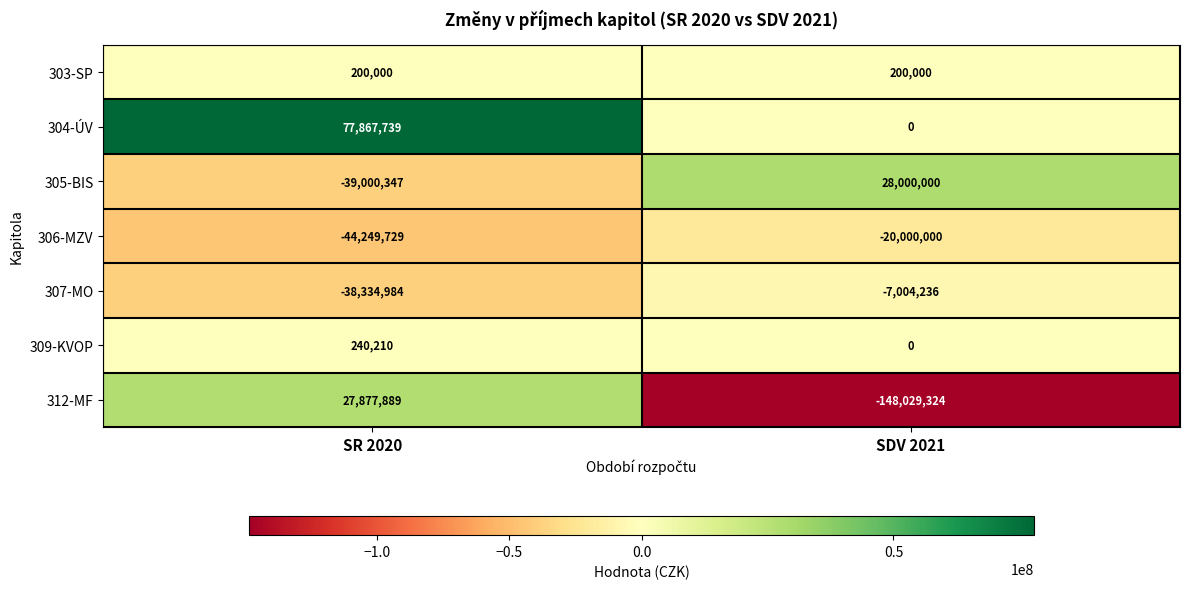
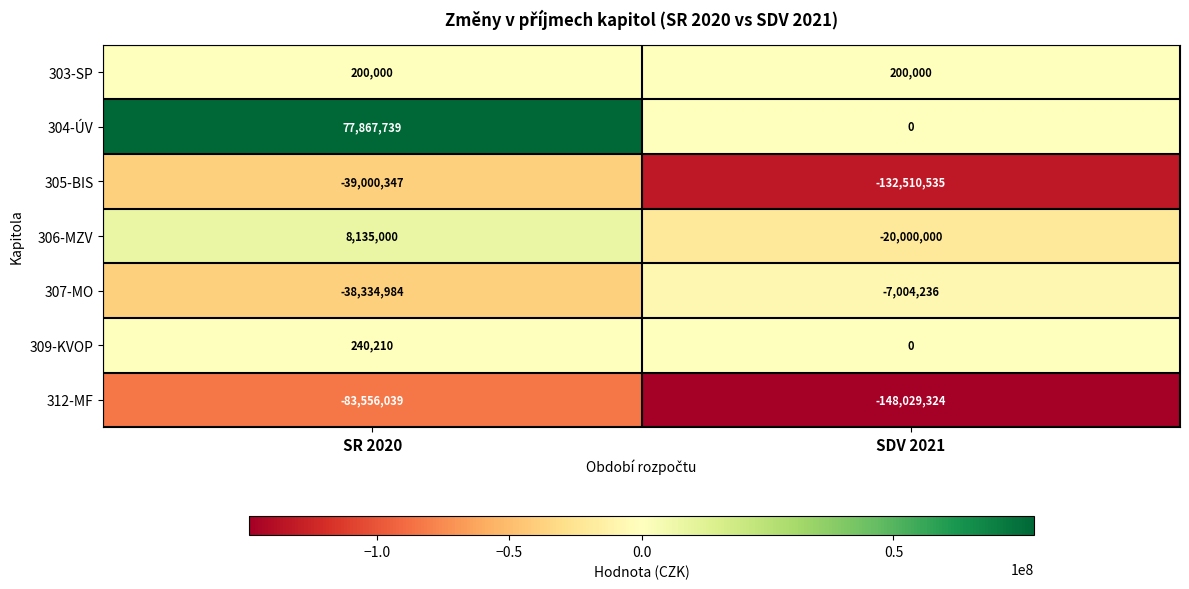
  {
    "303-SP": {
      "SR 2020": "200,000",
      "SDV 2021": "200,000"
    },
    "304-ÚV": {
      "SR 2020": "77,867,739",
      "SDV 2021": "0"
    },
    "305-BIS": {
      "SR 2020": "-39,000,347",
-     "SDV 2021": "28,000,000"
+     "SDV 2021": "-132,510,535"
    },
    "306-MZV": {
-     "SR 2020": "-44,249,729",
+     "SR 2020": "8,135,000",
      "SDV 2021": "-20,000,000"
    },
    "307-MO": {
      "SR 2020": "-38,334,984",
      "SDV 2021": "-7,004,236"
    },
    "309-KVOP": {
      "SR 2020": "240,210",
      "SDV 2021": "0"
    },
    "312-MF": {
-     "SR 2020": "27,877,889",
+     "SR 2020": "-83,556,039",
      "SDV 2021": "-148,029,324"
    }
  }
